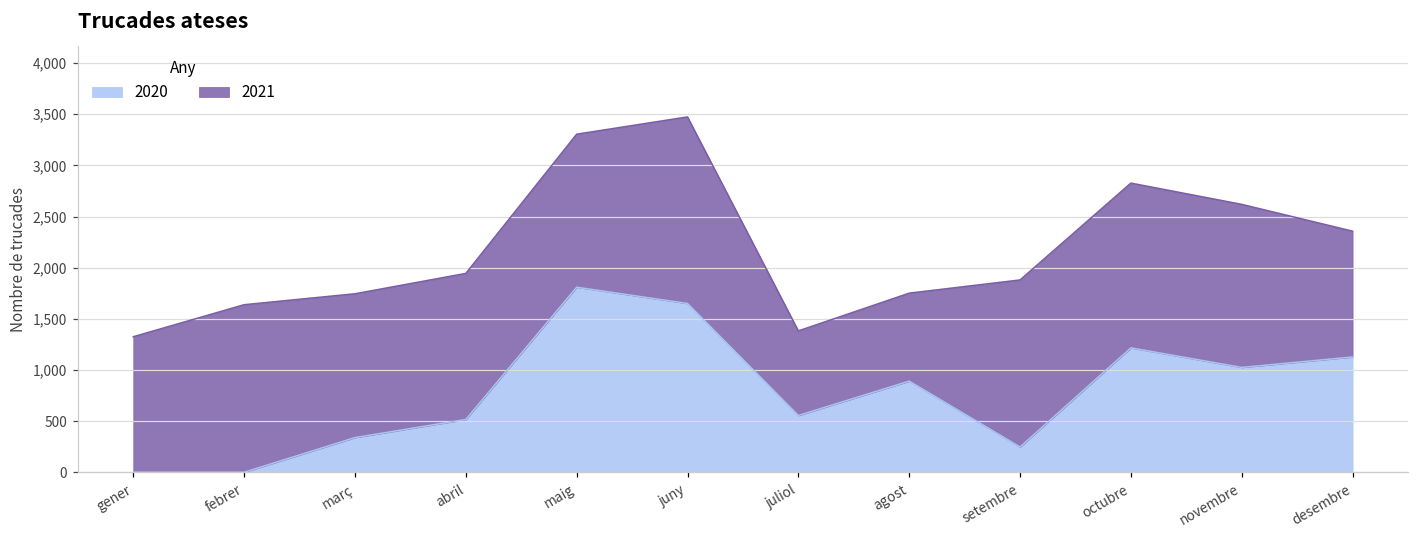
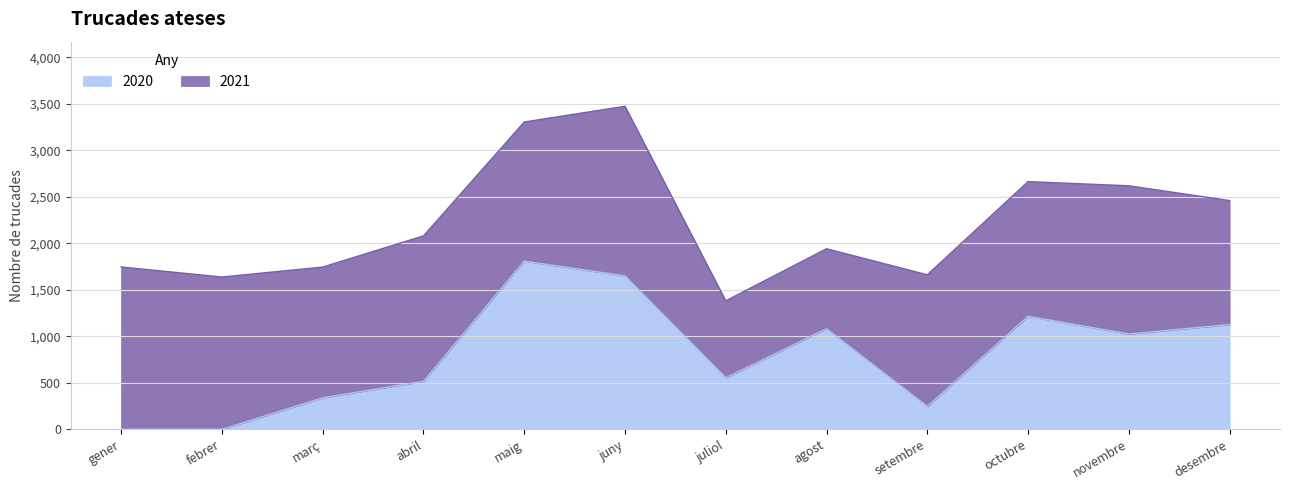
  {
    "2020": {
      "gener": "0",
      "febrer": "0",
      "març": "300",
      "abril": "500",
      "maig": "1,800",
      "juny": "1,700",
      "juliol": "600",
-     "agost": "900",
+     "agost": "1,100",
      "setembre": "200",
      "octubre": "1,200",
      "novembre": "1,000",
      "desembre": "1,100"
    },
    "2021": {
-     "gener": "1,300",
+     "gener": "1,700",
      "febrer": "1,600",
      "març": "1,400",
-     "abril": "1,400",
+     "abril": "1,600",
      "maig": "1,500",
      "juny": "1,800",
      "juliol": "800",
      "agost": "900",
-     "setembre": "1,600",
-     "octubre": "1,600",
+     "setembre": "1,400",
+     "octubre": "1,400",
      "novembre": "1,600",
-     "desembre": "1,200"
+     "desembre": "1,300"
    }
  }
